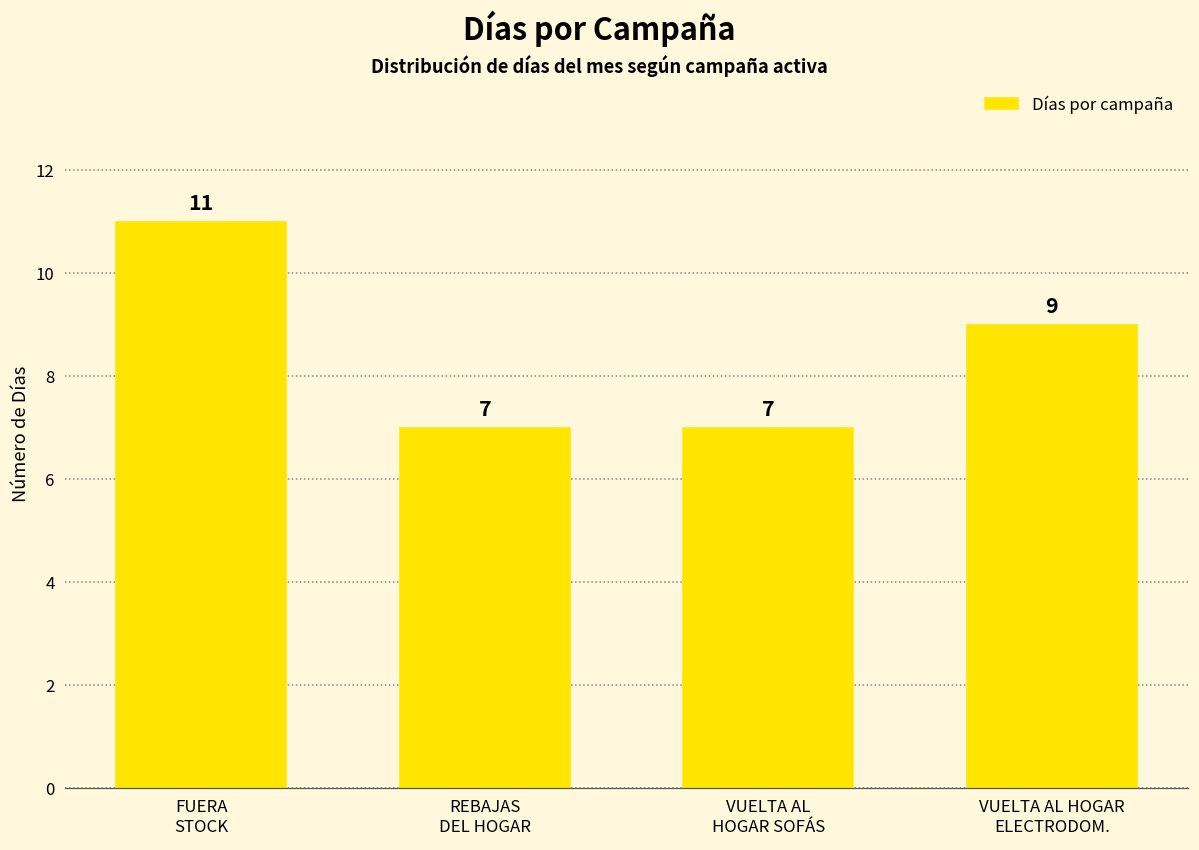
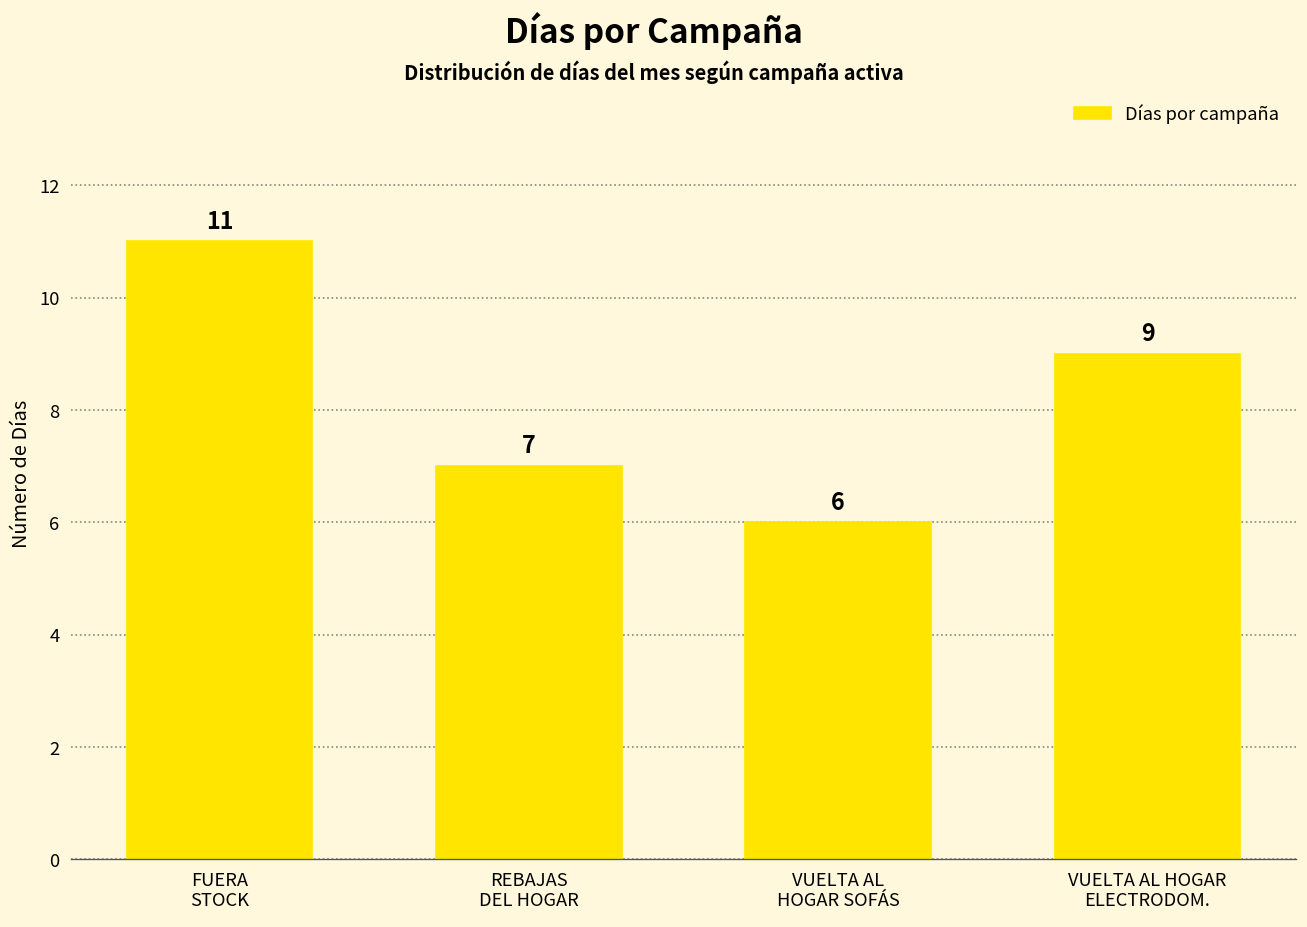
  {
    "FUERA STOCK": 11,
    "REBAJAS DEL HOGAR": 7,
-   "VUELTA AL HOGAR SOFÁS": 7,
+   "VUELTA AL HOGAR SOFÁS": 6,
    "VUELTA AL HOGAR ELECTRODOM.": 9
  }
